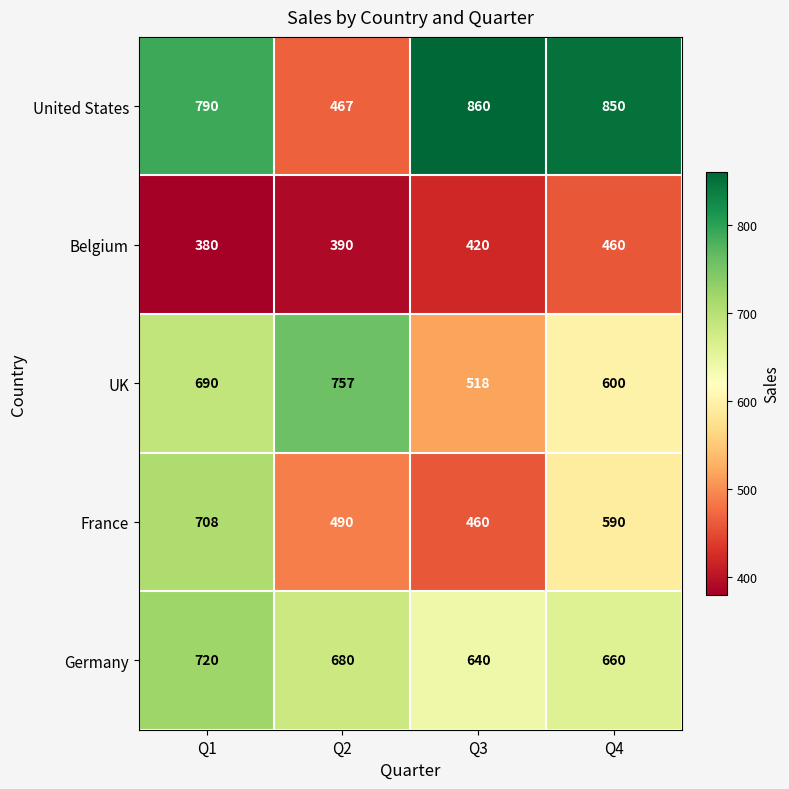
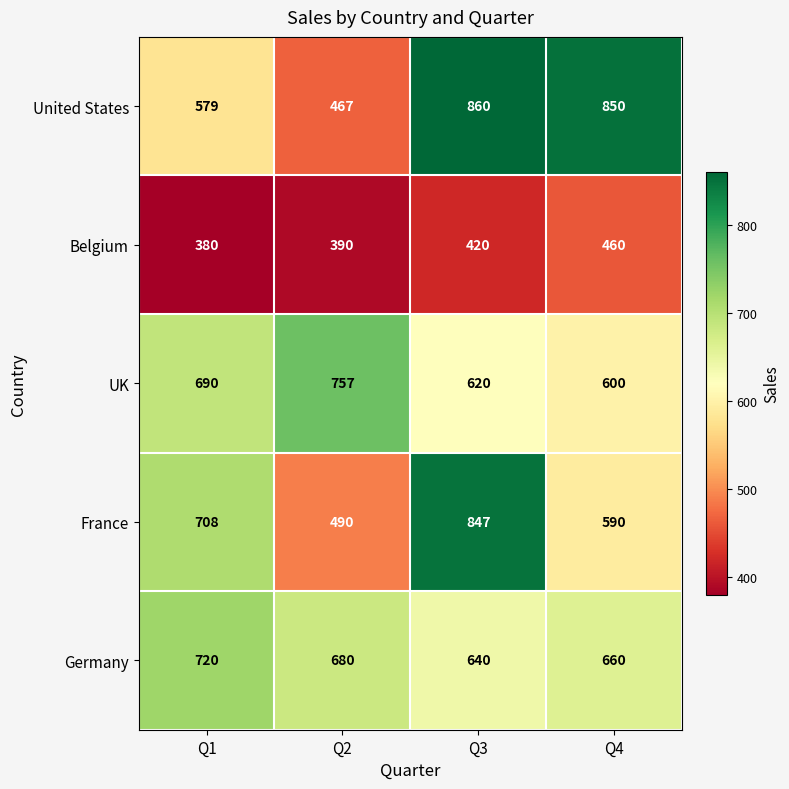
  {
    "United States": {
-     "Q1": 790,
+     "Q1": 579,
      "Q2": 467,
      "Q3": 860,
      "Q4": 850
    },
    "Belgium": {
      "Q1": 380,
      "Q2": 390,
      "Q3": 420,
      "Q4": 460
    },
    "UK": {
      "Q1": 690,
      "Q2": 757,
-     "Q3": 518,
+     "Q3": 620,
      "Q4": 600
    },
    "France": {
      "Q1": 708,
      "Q2": 490,
-     "Q3": 460,
+     "Q3": 847,
      "Q4": 590
    },
    "Germany": {
      "Q1": 720,
      "Q2": 680,
      "Q3": 640,
      "Q4": 660
    }
  }
